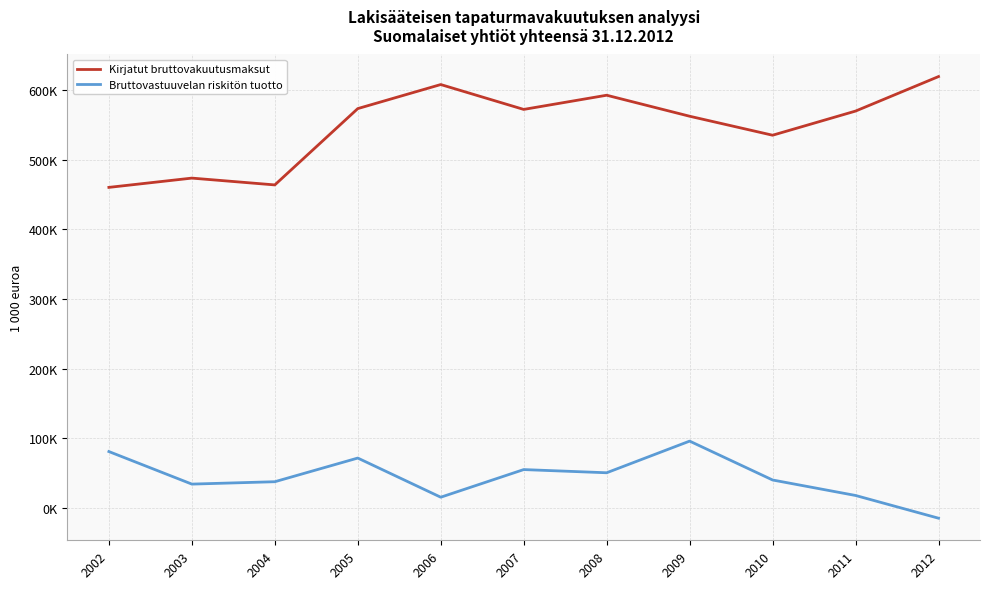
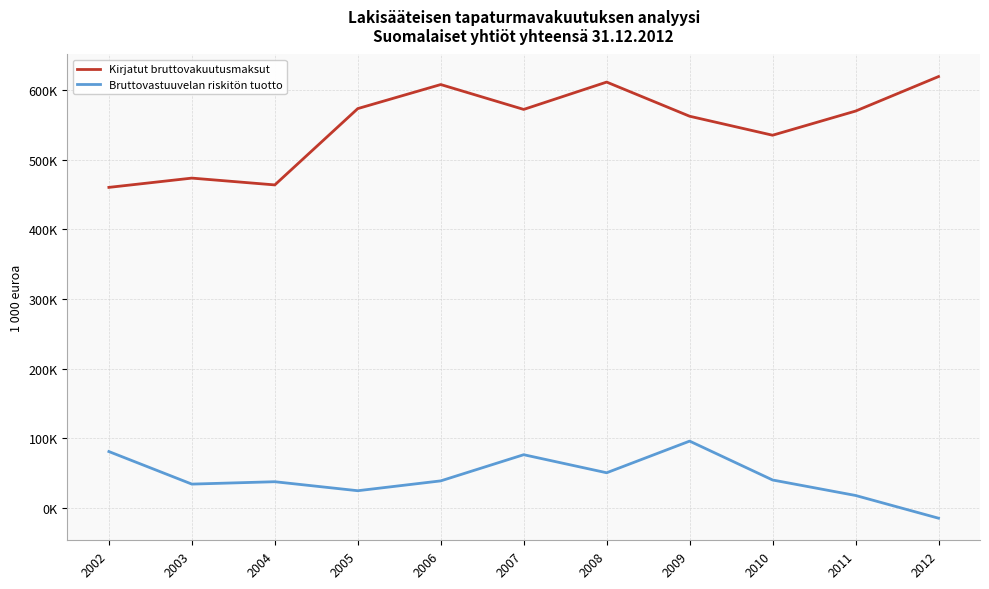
  {
    "Kirjatut bruttovakuutusmaksut": {
      "2002": 460000,
      "2003": 470000,
      "2004": 460000,
      "2005": 570000,
      "2006": 610000,
      "2007": 570000,
-     "2008": 590000,
+     "2008": 610000,
      "2009": 560000,
      "2010": 540000,
      "2011": 570000,
      "2012": 620000
    },
    "Bruttovastuuvelan riskitön tuotto": {
      "2002": 80000,
      "2003": 30000,
      "2004": 40000,
-     "2005": 70000,
-     "2006": 20000,
-     "2007": 60000,
+     "2005": 20000,
+     "2006": 40000,
+     "2007": 80000,
      "2008": 50000,
      "2009": 100000,
      "2010": 40000,
      "2011": 20000,
      "2012": -10000
    }
  }
